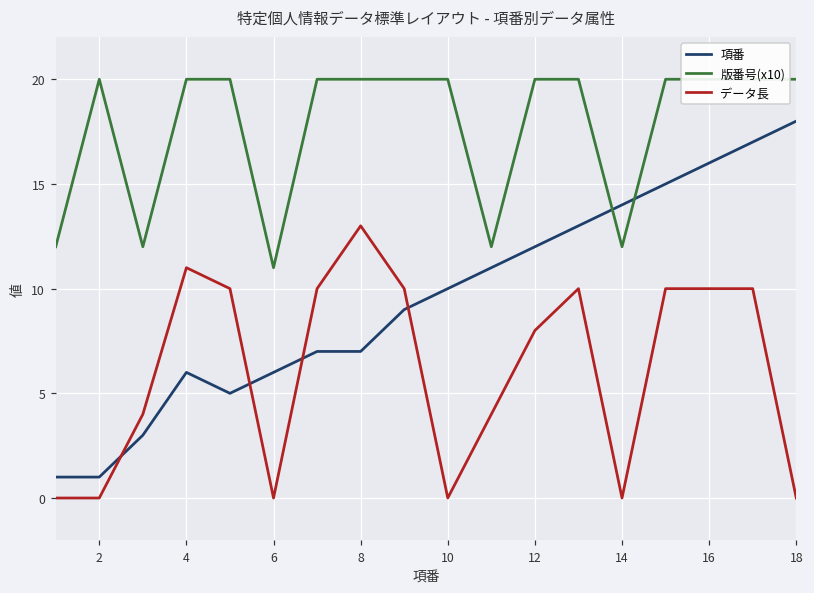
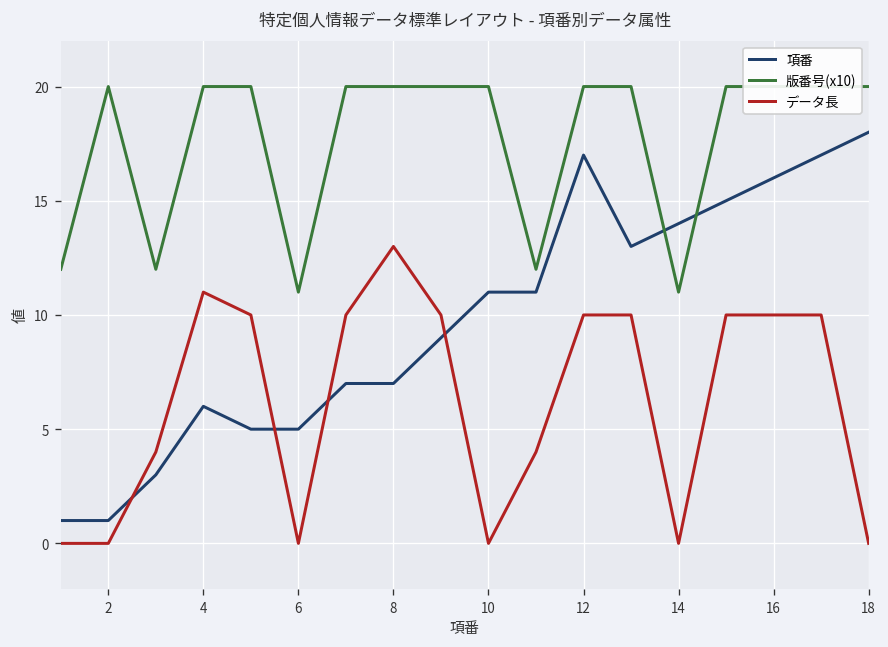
  {
    "項番": {
      "2": 1,
      "4": 6,
-     "6": 6,
+     "6": 5,
      "8": 7,
-     "10": 10,
-     "12": 12,
+     "10": 11,
+     "12": 17,
      "14": 14,
      "16": 16,
      "18": 18
    },
    "版番号(x10)": {
      "2": 20,
      "4": 20,
      "6": 11,
      "8": 20,
      "10": 20,
      "12": 20,
-     "14": 12,
+     "14": 11,
      "18": 20
    },
    "データ長": {
      "2": 0,
      "4": 11,
      "6": 0,
      "8": 13,
      "10": 0,
-     "12": 8,
+     "12": 10,
      "14": 0,
      "16": 10,
      "18": 0
    }
  }
